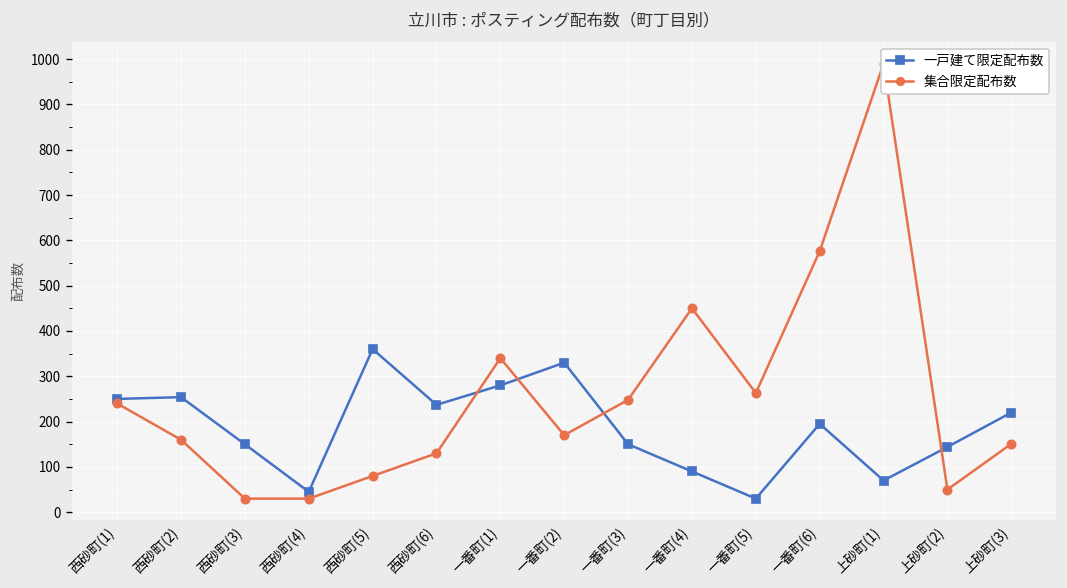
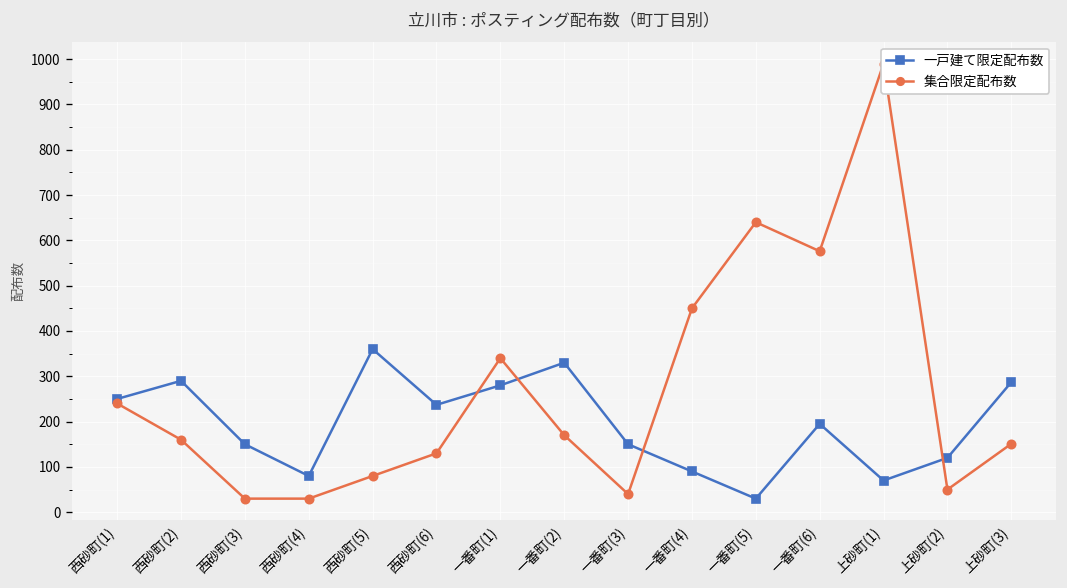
  {
    "一戸建て限定配布数": {
      "西砂町(1)": 250,
-     "西砂町(2)": 250,
+     "西砂町(2)": 290,
      "西砂町(3)": 150,
-     "西砂町(4)": 50,
+     "西砂町(4)": 80,
      "西砂町(5)": 360,
      "西砂町(6)": 240,
      "一番町(1)": 280,
      "一番町(2)": 330,
      "一番町(3)": 150,
      "一番町(4)": 90,
      "一番町(5)": 30,
      "一番町(6)": 200,
      "上砂町(1)": 70,
-     "上砂町(2)": 140,
-     "上砂町(3)": 220
+     "上砂町(2)": 120,
+     "上砂町(3)": 290
    },
    "集合限定配布数": {
      "西砂町(1)": 240,
      "西砂町(2)": 160,
      "西砂町(3)": 30,
      "西砂町(4)": 30,
      "西砂町(5)": 80,
      "西砂町(6)": 130,
      "一番町(1)": 340,
      "一番町(2)": 170,
-     "一番町(3)": 250,
+     "一番町(3)": 40,
      "一番町(4)": 450,
-     "一番町(5)": 260,
+     "一番町(5)": 640,
      "一番町(6)": 580,
      "上砂町(2)": 50,
      "上砂町(3)": 150
    }
  }
